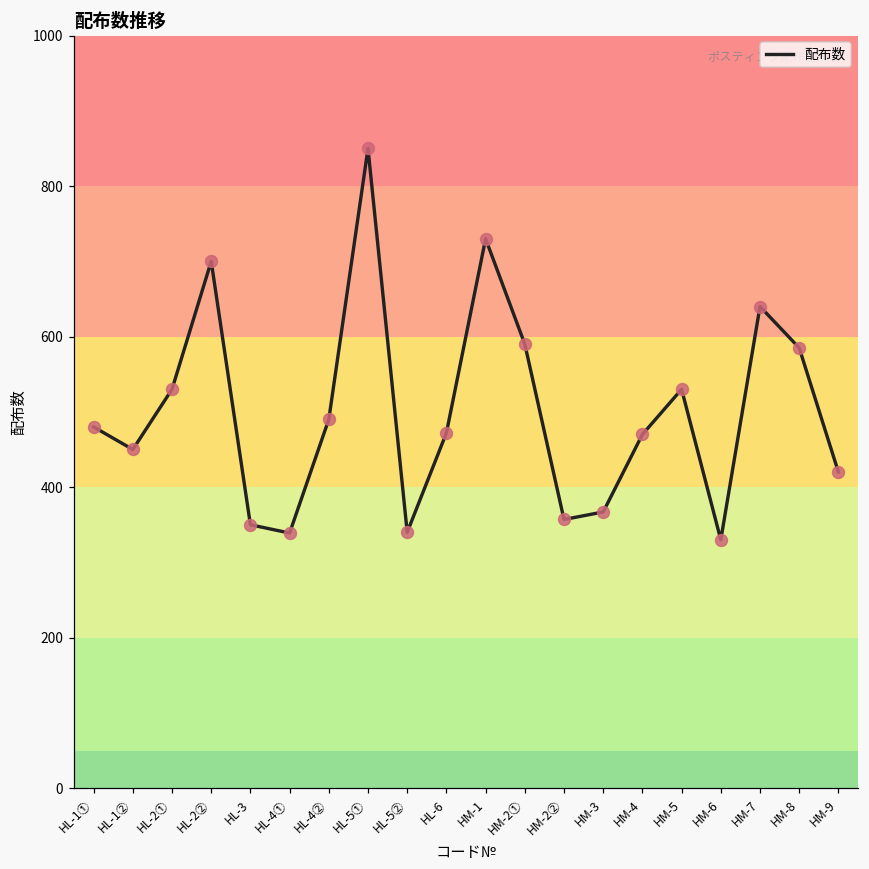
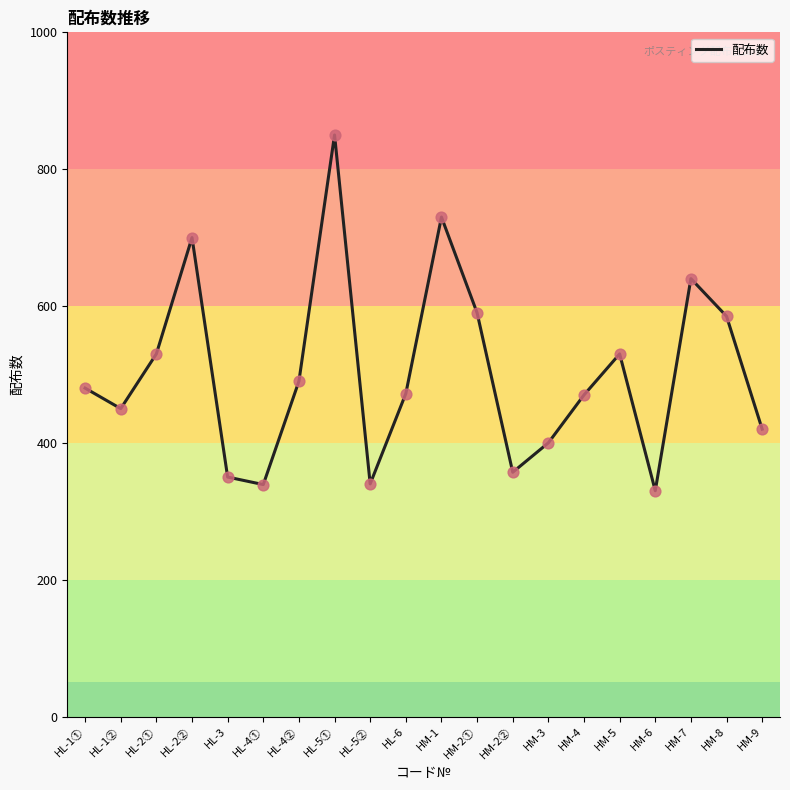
  {
    "HL-1①": 480,
    "HL-1②": 450,
    "HL-2①": 530,
    "HL-2②": 700,
    "HL-3": 350,
    "HL-4①": 340,
    "HL-4②": 490,
    "HL-5①": 850,
    "HL-5②": 340,
    "HL-6": 470,
    "HM-1": 730,
    "HM-2①": 590,
    "HM-2②": 360,
-   "HM-3": 370,
+   "HM-3": 400,
    "HM-4": 470,
    "HM-5": 530,
    "HM-6": 330,
    "HM-7": 640,
    "HM-8": 590,
    "HM-9": 420
  }
